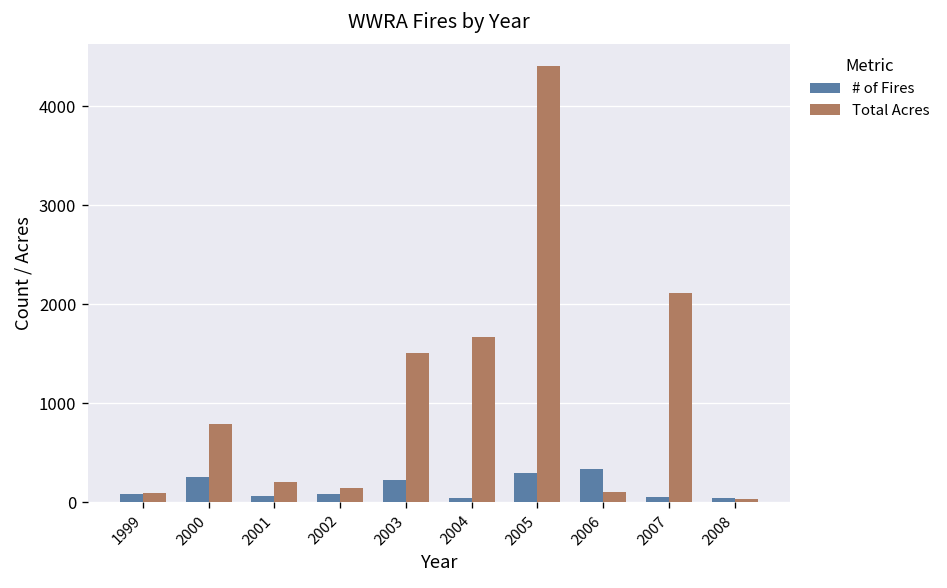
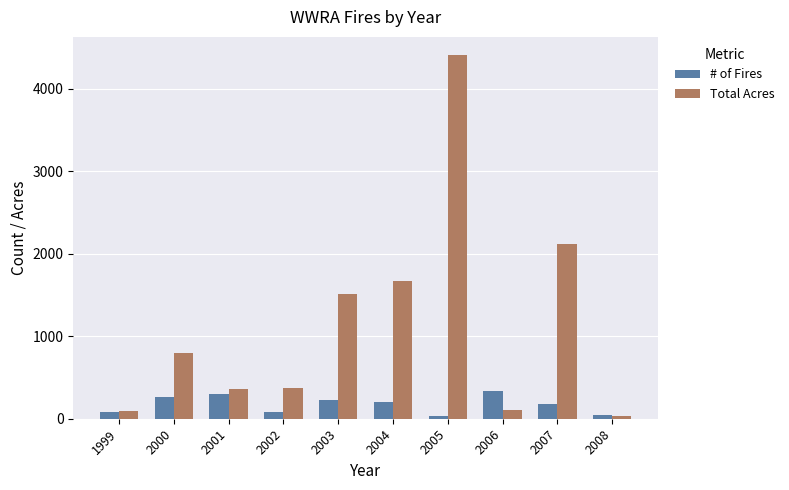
  {
    "# of Fires": {
      "1999": 100,
      "2000": 300,
-     "2001": 100,
+     "2001": 300,
      "2002": 100,
      "2003": 200,
-     "2004": 0,
-     "2005": 300,
+     "2004": 200,
+     "2005": 0,
      "2006": 300,
-     "2007": 100,
+     "2007": 200,
      "2008": 0
    },
    "Total Acres": {
      "1999": 100,
      "2000": 800,
-     "2001": 200,
-     "2002": 100,
+     "2001": 400,
+     "2002": 400,
      "2003": 1500,
      "2004": 1700,
      "2005": 4400,
      "2006": 100,
      "2007": 2100,
      "2008": 0
    }
  }
